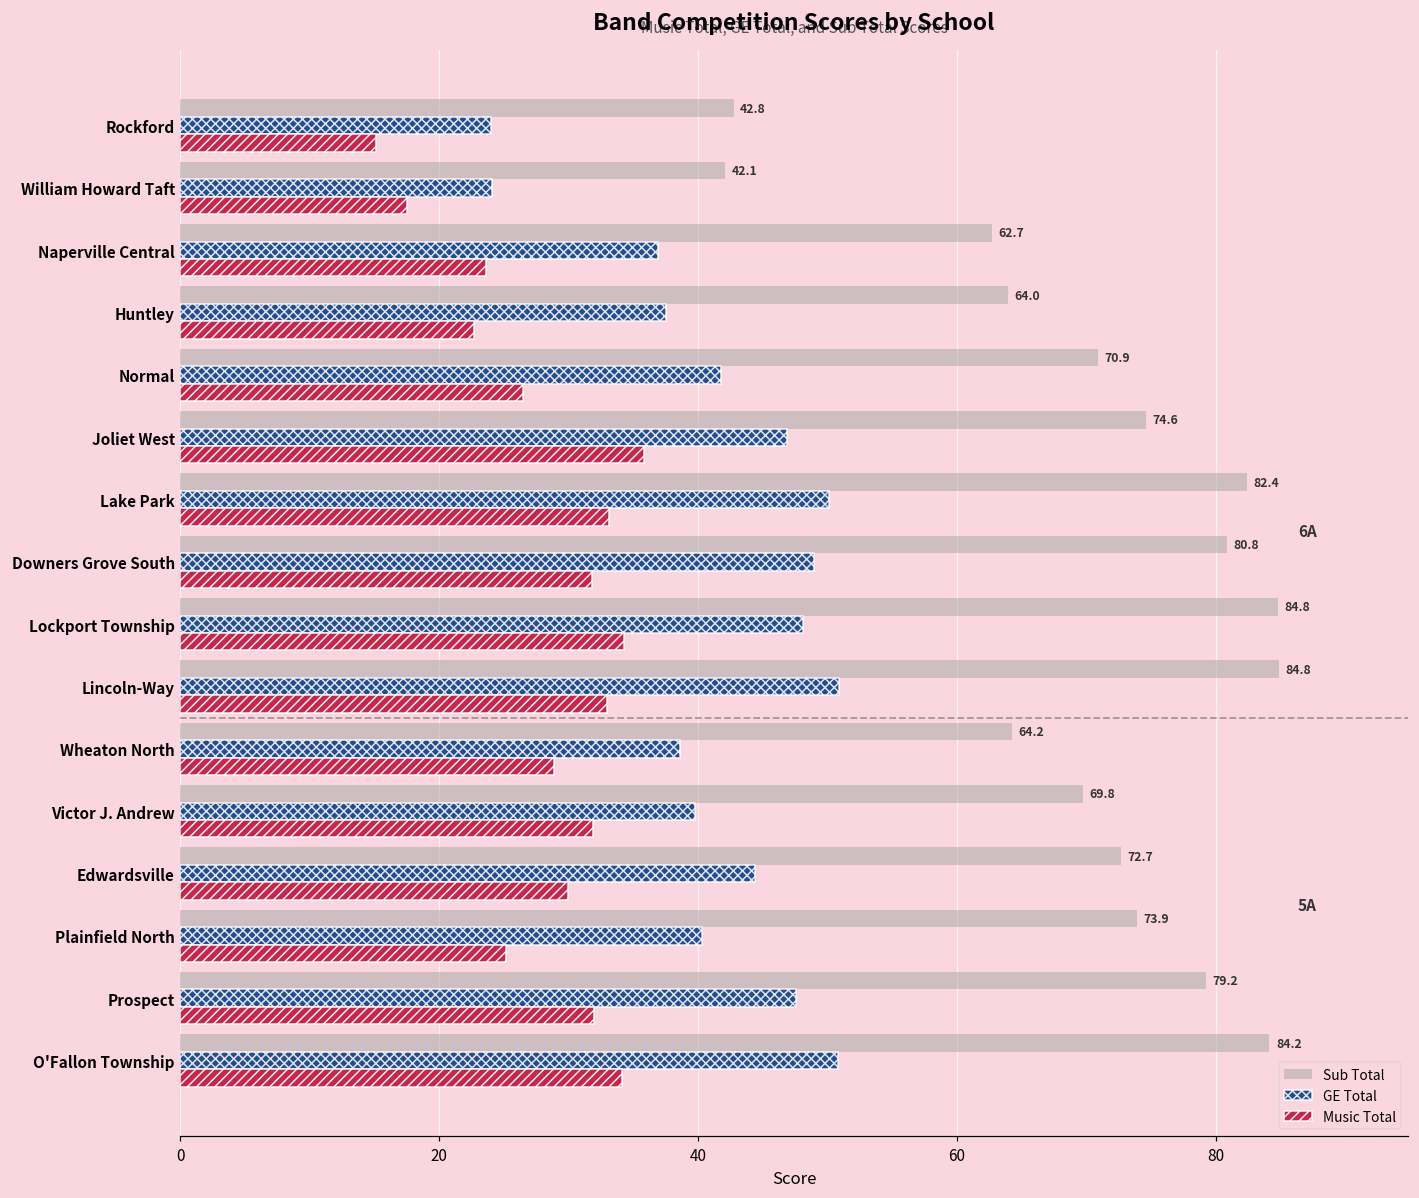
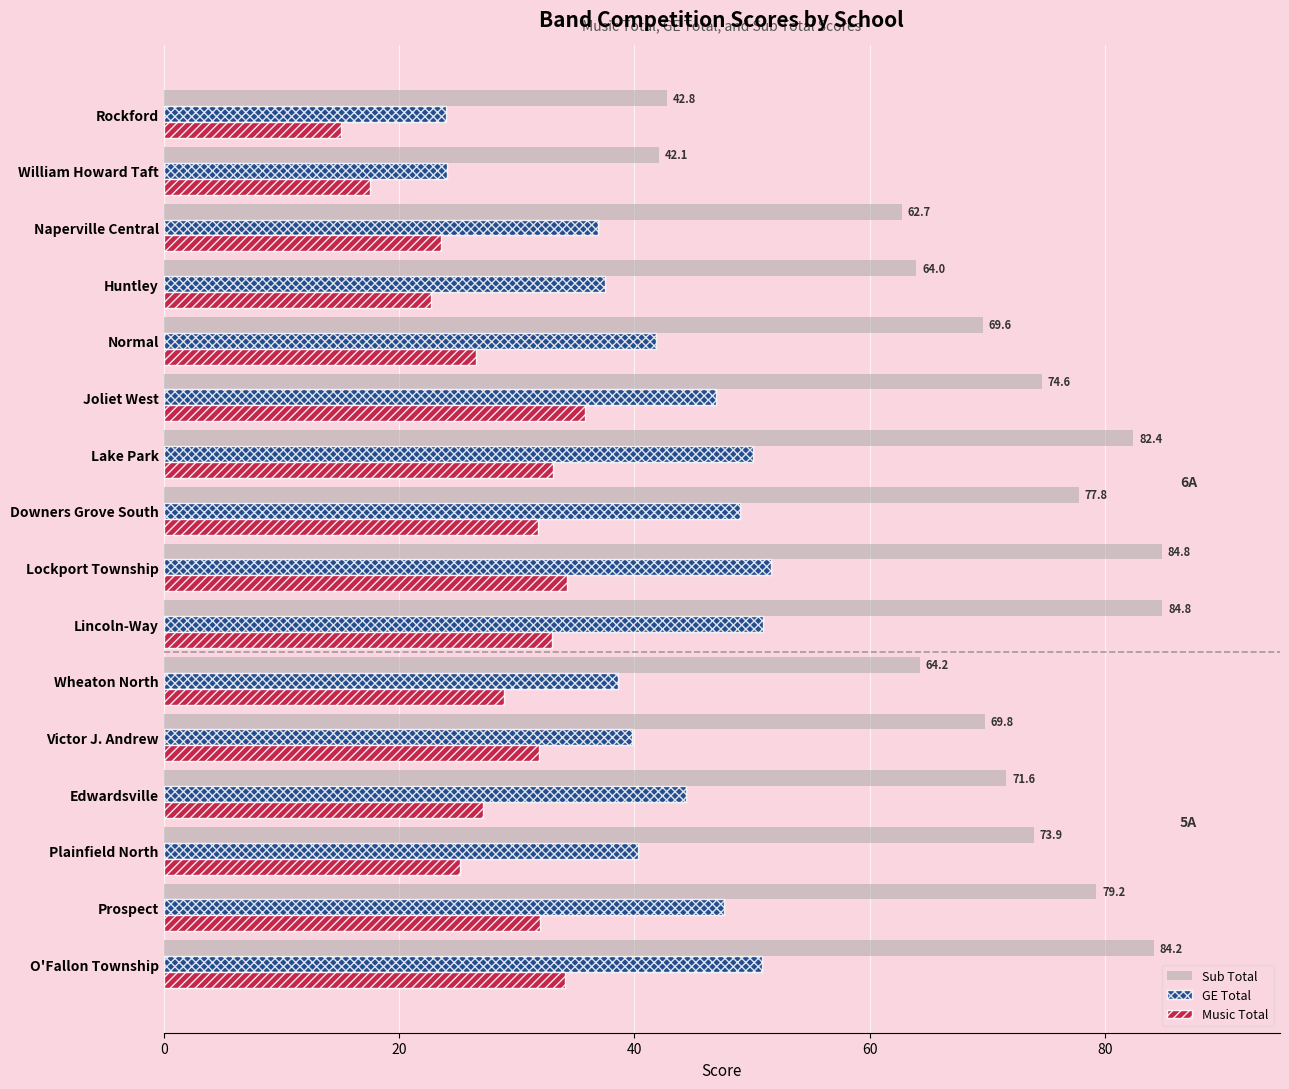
  {
    "Sub Total": {
      "Rockford": 42.8,
      "William Howard Taft": 42.1,
      "Naperville Central": 62.7,
      "Huntley": 64.0,
-     "Normal": 70.9,
+     "Normal": 69.6,
      "Joliet West": 74.6,
      "Lake Park": 82.4,
-     "Downers Grove South": 80.8,
+     "Downers Grove South": 77.8,
      "Lockport Township": 84.8,
      "Lincoln-Way": 84.8,
      "Wheaton North": 64.2,
      "Victor J. Andrew": 69.8,
-     "Edwardsville": 72.7,
+     "Edwardsville": 71.6,
      "Plainfield North": 73.9,
      "Prospect": 79.2,
      "O'Fallon Township": 84.2
    },
    "GE Total": {
      "Rockford": 24.0,
      "William Howard Taft": 24.1,
      "Naperville Central": 36.9,
      "Huntley": 37.5,
      "Normal": 41.8,
      "Joliet West": 46.9,
      "Lake Park": 50.1,
      "Downers Grove South": 49.0,
-     "Lockport Township": 48.1,
+     "Lockport Township": 51.6,
      "Lincoln-Way": 50.9,
      "Wheaton North": 38.6,
      "Victor J. Andrew": 39.8,
      "Edwardsville": 44.4,
      "Plainfield North": 40.3,
      "Prospect": 47.6,
      "O'Fallon Township": 50.8
    },
    "Music Total": {
      "Rockford": 15.1,
      "William Howard Taft": 17.5,
      "Naperville Central": 23.6,
      "Huntley": 22.7,
      "Normal": 26.5,
      "Joliet West": 35.8,
      "Lake Park": 33.1,
      "Downers Grove South": 31.8,
      "Lockport Township": 34.3,
      "Lincoln-Way": 33.0,
      "Wheaton North": 28.9,
      "Victor J. Andrew": 31.9,
-     "Edwardsville": 30.0,
+     "Edwardsville": 27.1,
      "Plainfield North": 25.2,
      "Prospect": 32.0,
      "O'Fallon Township": 34.1
    }
  }
